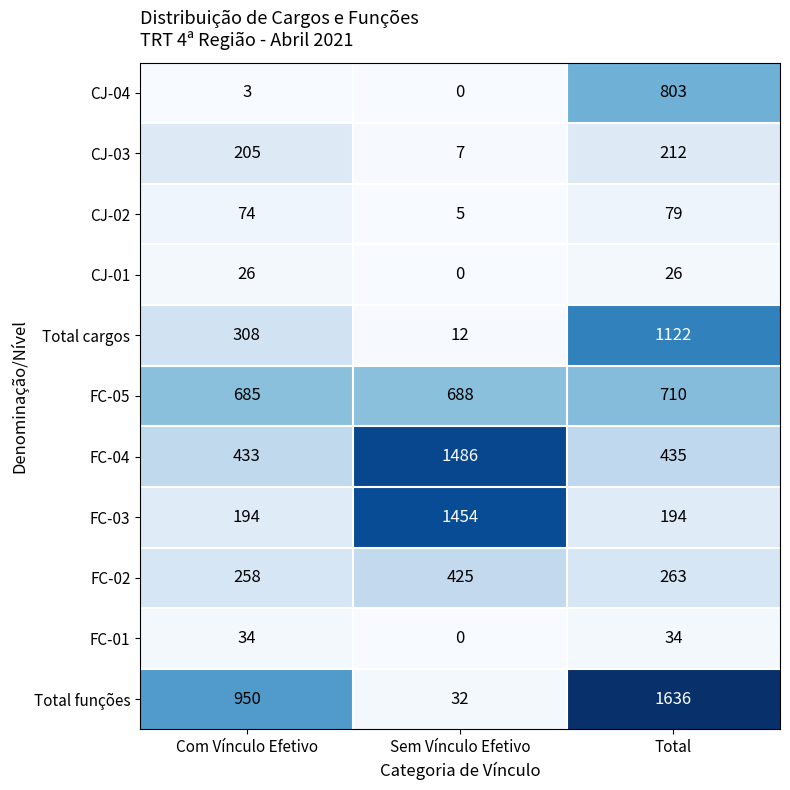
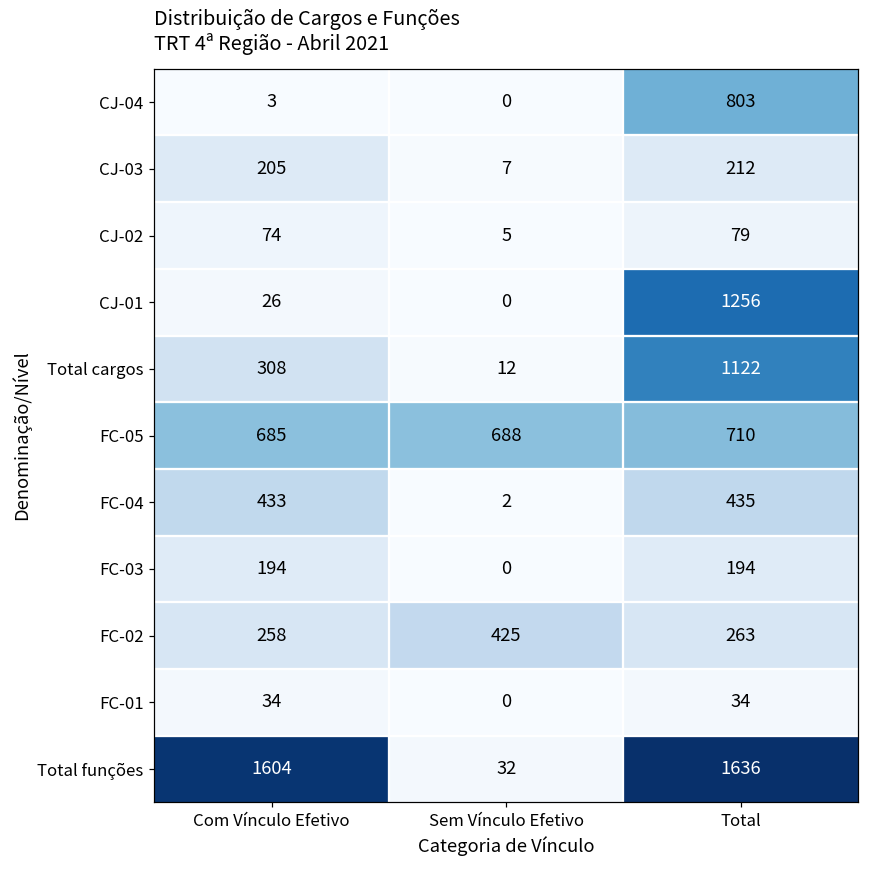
  {
    "CJ-04": {
      "Com Vínculo Efetivo": 3,
      "Sem Vínculo Efetivo": 0,
      "Total": 803
    },
    "CJ-03": {
      "Com Vínculo Efetivo": 205,
      "Sem Vínculo Efetivo": 7,
      "Total": 212
    },
    "CJ-02": {
      "Com Vínculo Efetivo": 74,
      "Sem Vínculo Efetivo": 5,
      "Total": 79
    },
    "CJ-01": {
      "Com Vínculo Efetivo": 26,
      "Sem Vínculo Efetivo": 0,
-     "Total": 26
+     "Total": 1256
    },
    "Total cargos": {
      "Com Vínculo Efetivo": 308,
      "Sem Vínculo Efetivo": 12,
      "Total": 1122
    },
    "FC-05": {
      "Com Vínculo Efetivo": 685,
      "Sem Vínculo Efetivo": 688,
      "Total": 710
    },
    "FC-04": {
      "Com Vínculo Efetivo": 433,
-     "Sem Vínculo Efetivo": 1486,
+     "Sem Vínculo Efetivo": 2,
      "Total": 435
    },
    "FC-03": {
      "Com Vínculo Efetivo": 194,
-     "Sem Vínculo Efetivo": 1454,
+     "Sem Vínculo Efetivo": 0,
      "Total": 194
    },
    "FC-02": {
      "Com Vínculo Efetivo": 258,
      "Sem Vínculo Efetivo": 425,
      "Total": 263
    },
    "FC-01": {
      "Com Vínculo Efetivo": 34,
      "Sem Vínculo Efetivo": 0,
      "Total": 34
    },
    "Total funções": {
-     "Com Vínculo Efetivo": 950,
+     "Com Vínculo Efetivo": 1604,
      "Sem Vínculo Efetivo": 32,
      "Total": 1636
    }
  }
